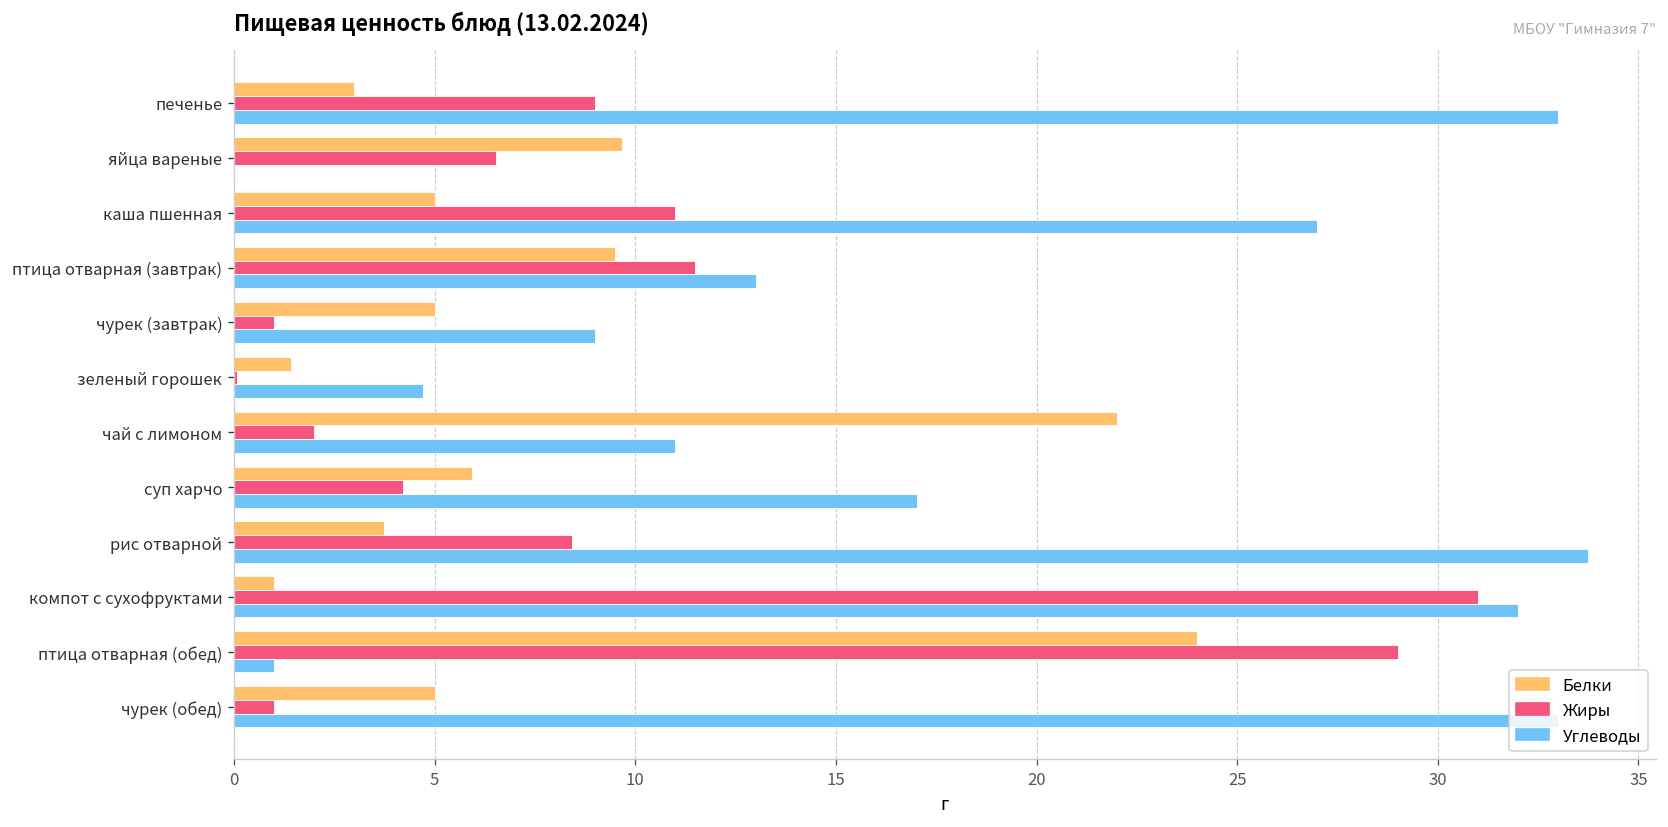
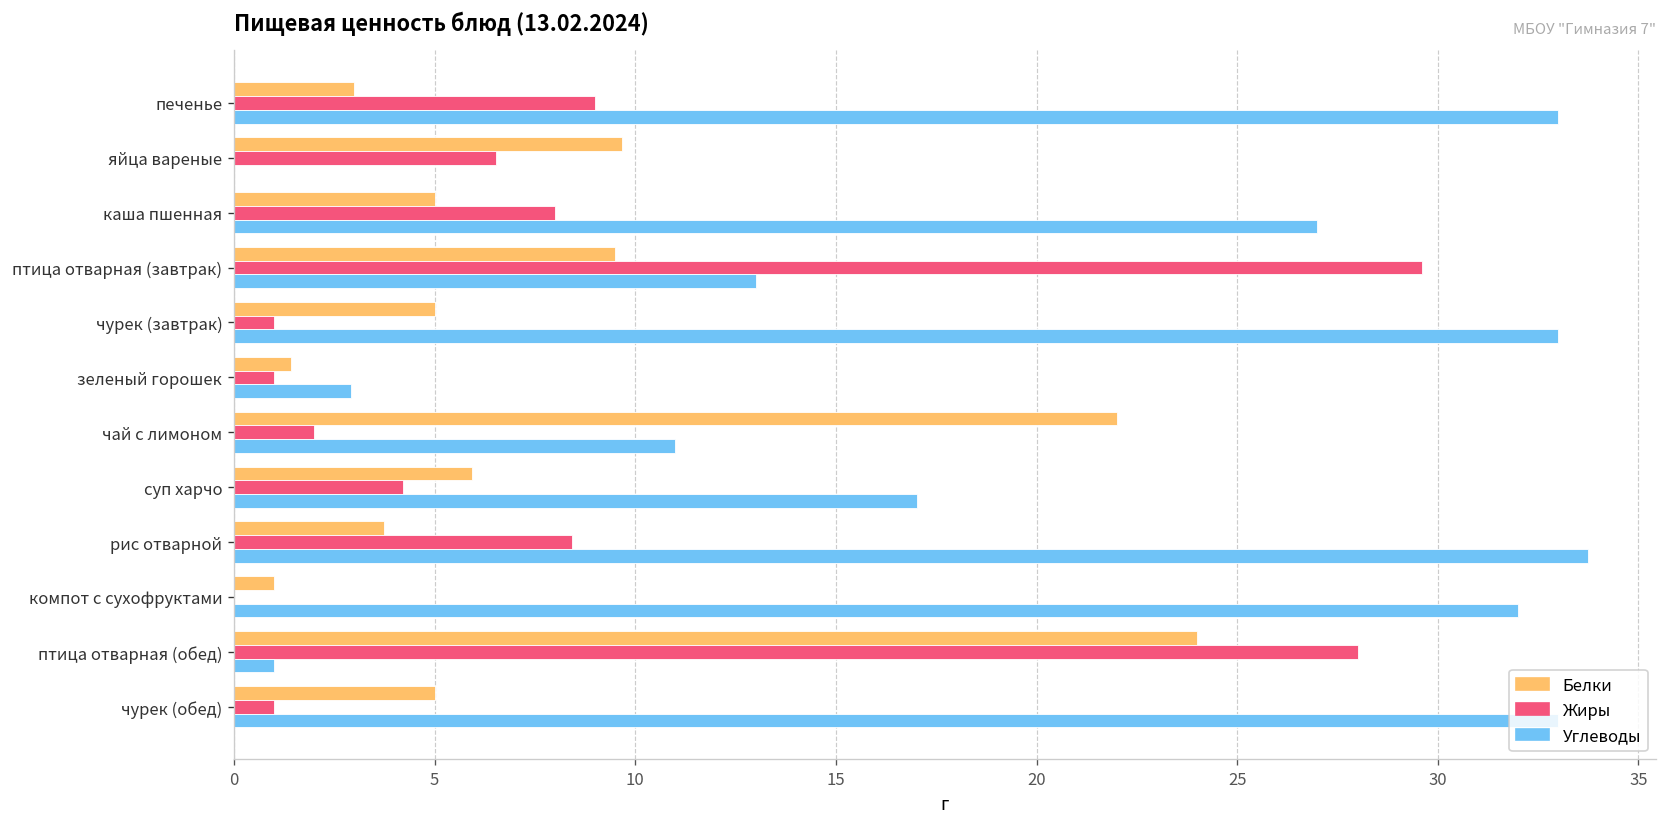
  {
    "Белки": {
      "печенье": 3.0,
      "яйца вареные": 9.7,
      "каша пшенная": 5.0,
      "птица отварная (завтрак)": 9.5,
      "чурек (завтрак)": 5.0,
      "зеленый горошек": 1.4,
      "чай с лимоном": 22.0,
      "суп харчо": 5.9,
      "рис отварной": 3.8,
      "компот с сухофруктами": 1.0,
      "птица отварная (обед)": 24.0,
      "чурек (обед)": 5.0
    },
    "Жиры": {
      "печенье": 9.0,
      "яйца вареные": 6.5,
-     "каша пшенная": 11,
-     "птица отварная (завтрак)": 11.5,
+     "каша пшенная": 8,
+     "птица отварная (завтрак)": 29.6,
      "чурек (завтрак)": 1.0,
-     "зеленый горошек": 0.1,
+     "зеленый горошек": 1.0,
      "чай с лимоном": 2.0,
      "суп харчо": 4.2,
      "рис отварной": 8.4,
-     "компот с сухофруктами": 31,
-     "птица отварная (обед)": 29,
+     "компот с сухофруктами": 0,
+     "птица отварная (обед)": 28,
      "чурек (обед)": 1.0
    },
    "Углеводы": {
      "печенье": 33.0,
      "яйца вареные": 0.0,
      "каша пшенная": 27.0,
      "птица отварная (завтрак)": 13.0,
-     "чурек (завтрак)": 9,
-     "зеленый горошек": 4.7,
+     "чурек (завтрак)": 33,
+     "зеленый горошек": 2.9,
      "чай с лимоном": 11.0,
      "суп харчо": 17.0,
      "рис отварной": 33.8,
      "компот с сухофруктами": 32.0,
      "птица отварная (обед)": 1.0
    }
  }
